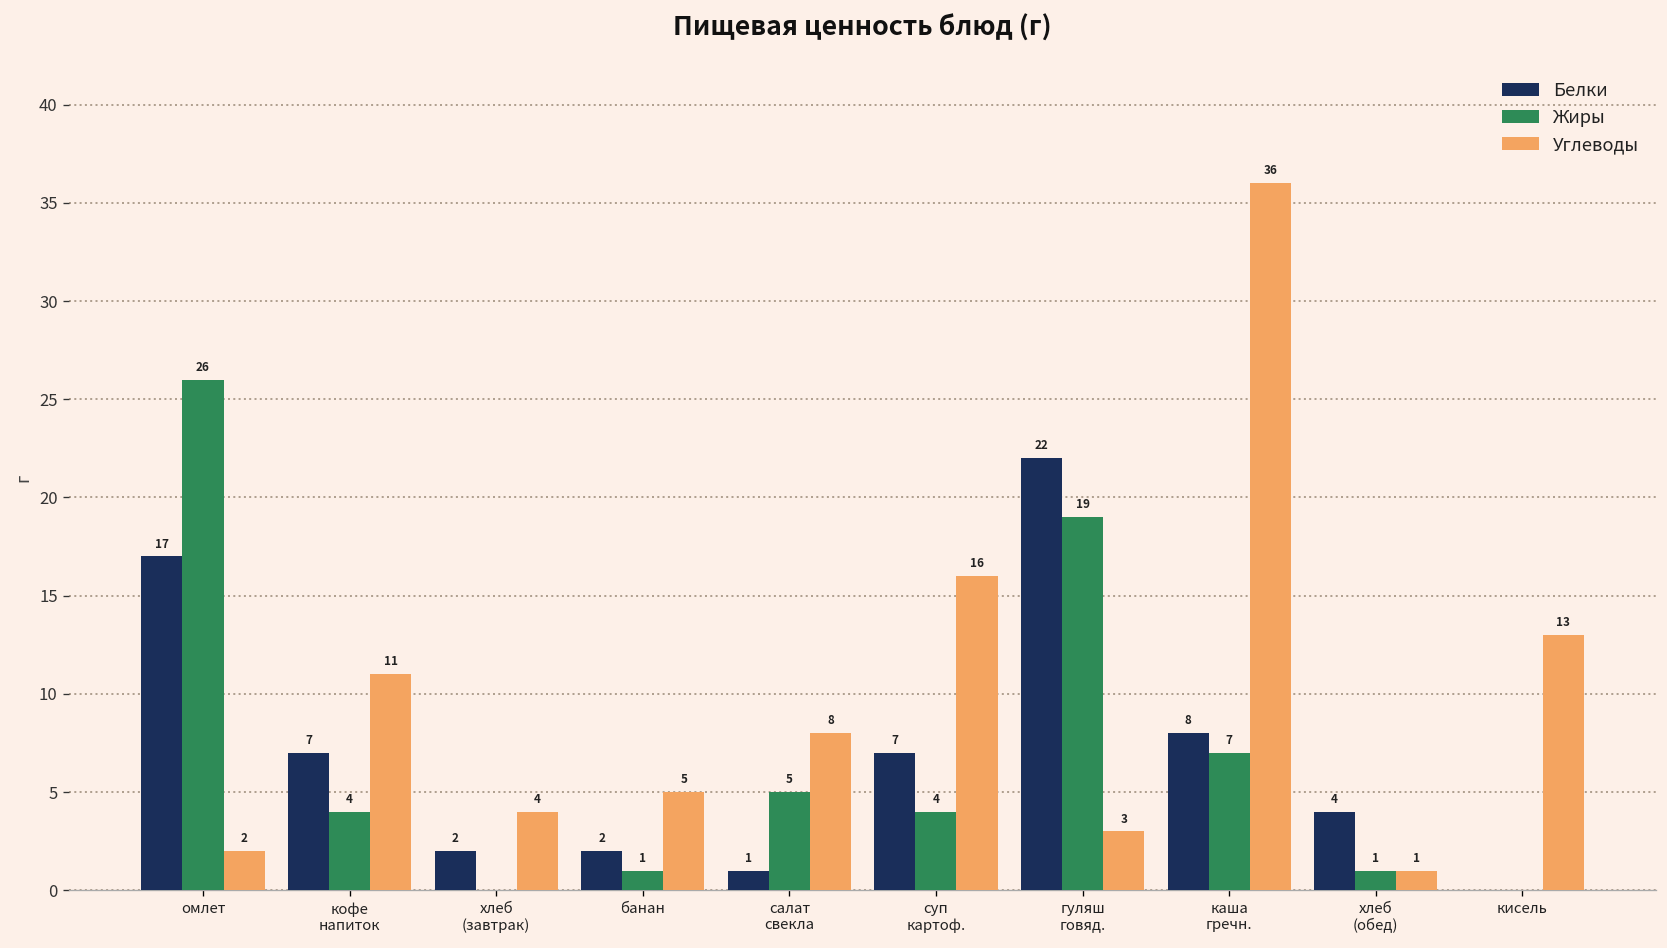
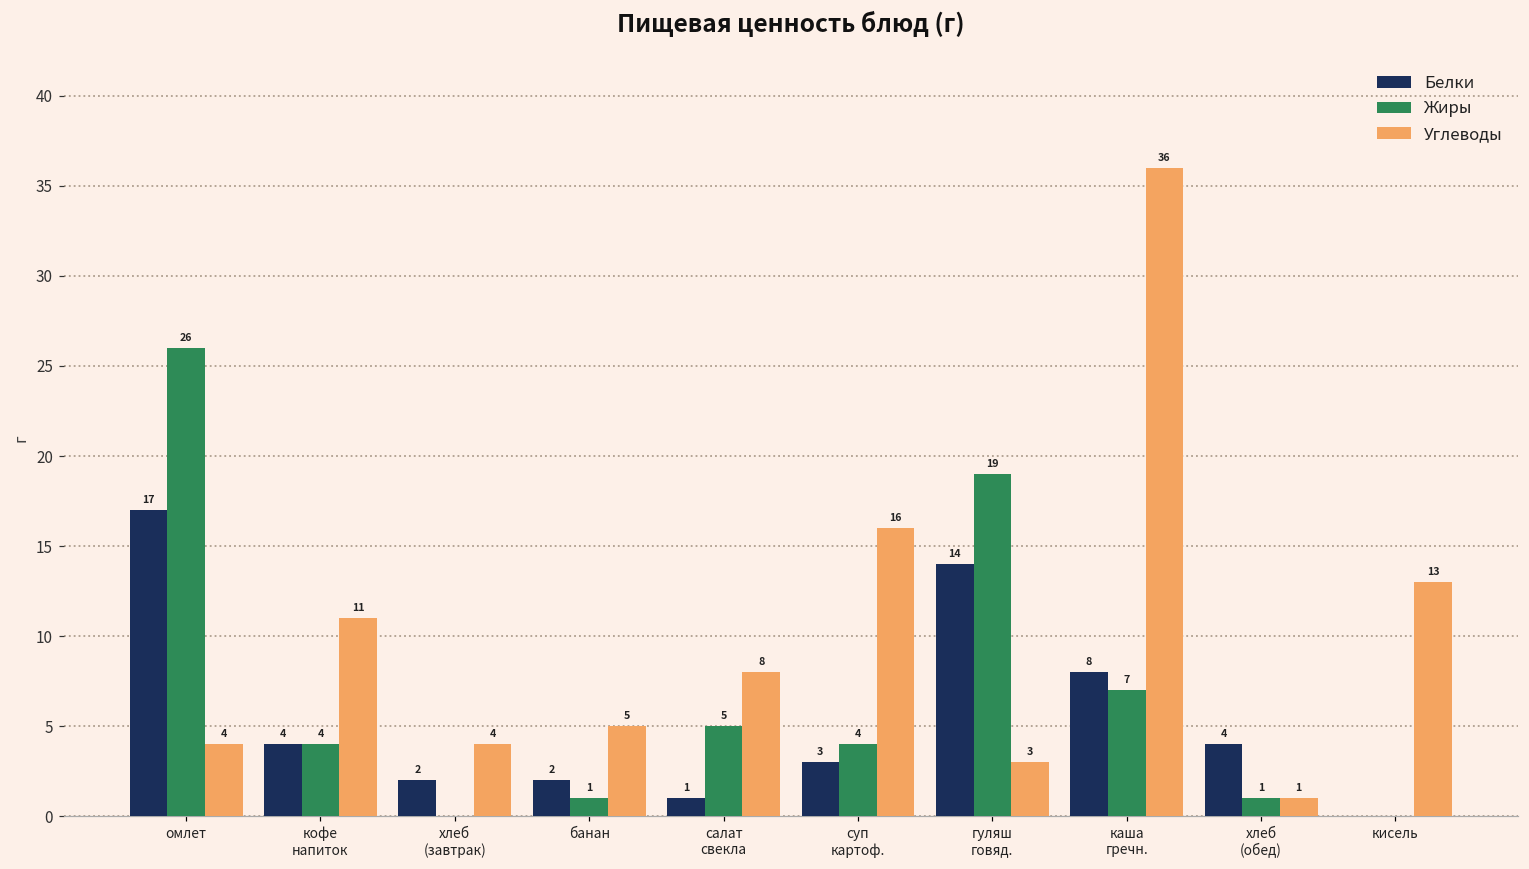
  {
    "Белки": {
      "омлет": 17,
-     "кофе напиток": 7,
+     "кофе напиток": 4,
      "хлеб (завтрак)": 2,
      "банан": 2,
      "салат свекла": 1,
-     "суп картоф.": 7,
-     "гуляш говяд.": 22,
+     "суп картоф.": 3,
+     "гуляш говяд.": 14,
      "каша гречн.": 8,
      "хлеб (обед)": 4
    },
    "Жиры": {
      "омлет": 26,
      "кофе напиток": 4,
      "банан": 1,
      "салат свекла": 5,
      "суп картоф.": 4,
      "гуляш говяд.": 19,
      "каша гречн.": 7,
      "хлеб (обед)": 1
    },
    "Углеводы": {
-     "омлет": 2,
+     "омлет": 4,
      "кофе напиток": 11,
      "хлеб (завтрак)": 4,
      "банан": 5,
      "салат свекла": 8,
      "суп картоф.": 16,
      "гуляш говяд.": 3,
      "каша гречн.": 36,
      "хлеб (обед)": 1,
      "кисель": 13
    }
  }
